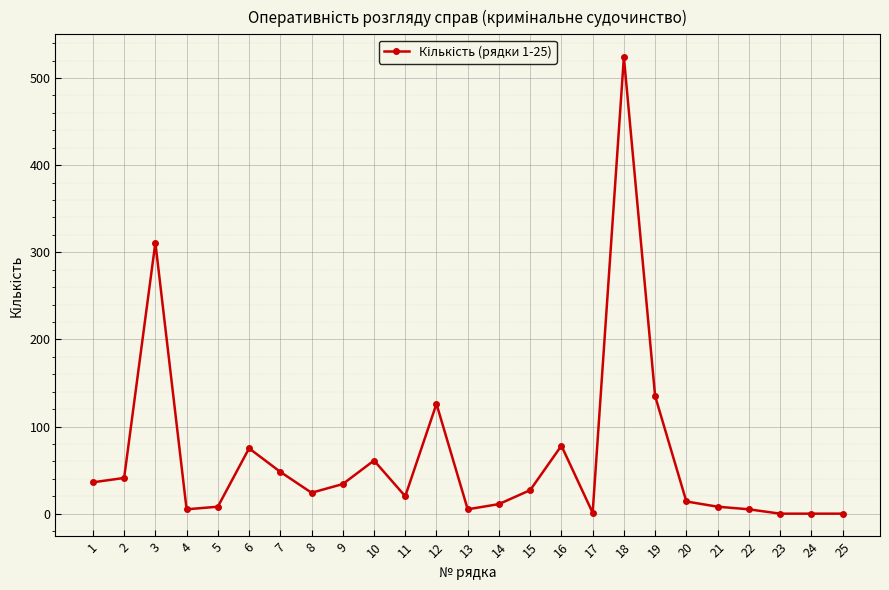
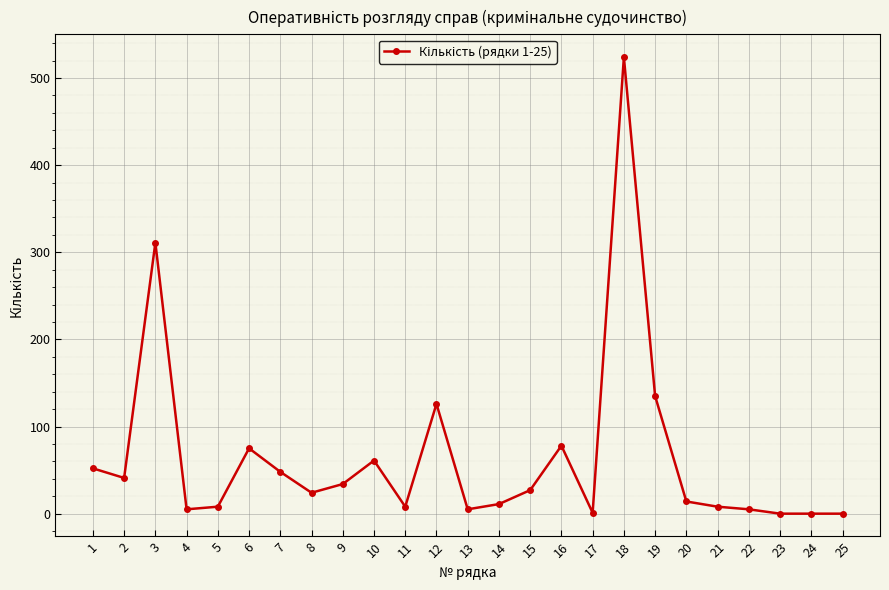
  {
-   "1": 40,
+   "1": 50,
    "2": 40,
    "3": 310,
    "4": 10,
    "5": 10,
    "6": 80,
    "7": 50,
    "8": 20,
    "9": 30,
    "10": 60,
-   "11": 20,
+   "11": 10,
    "12": 130,
    "13": 10,
    "14": 10,
    "15": 30,
    "16": 80,
    "17": 0,
    "18": 520,
    "19": 140,
    "20": 10,
    "21": 10,
    "22": 10,
    "23": 0,
    "24": 0,
    "25": 0
  }
